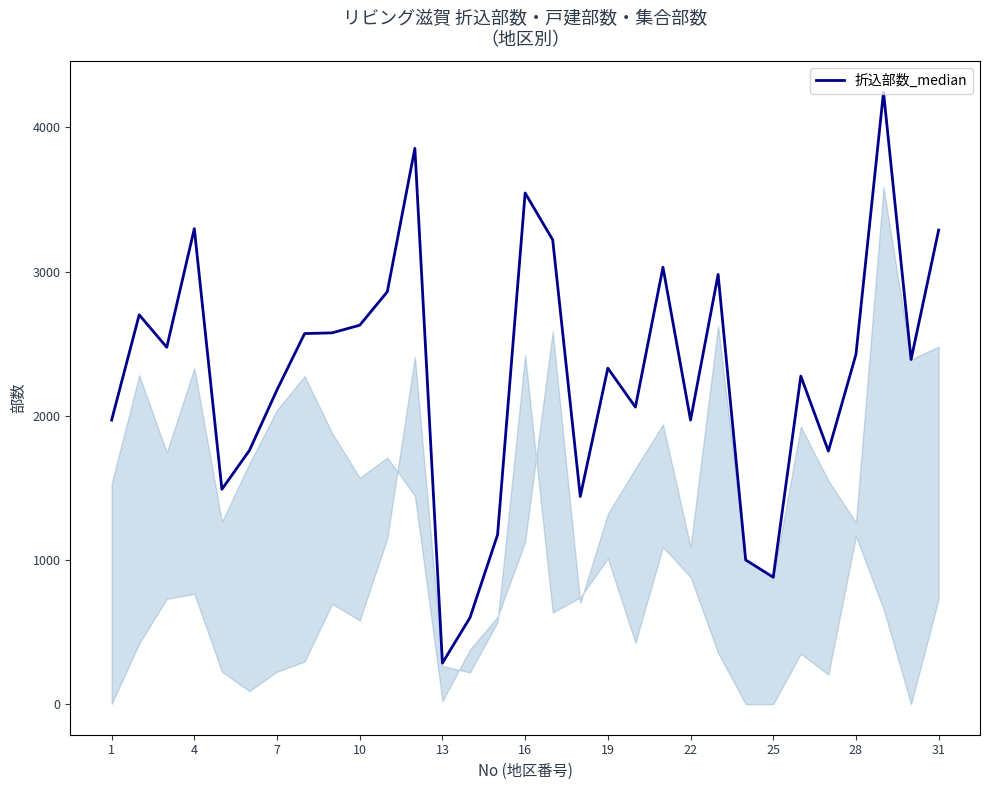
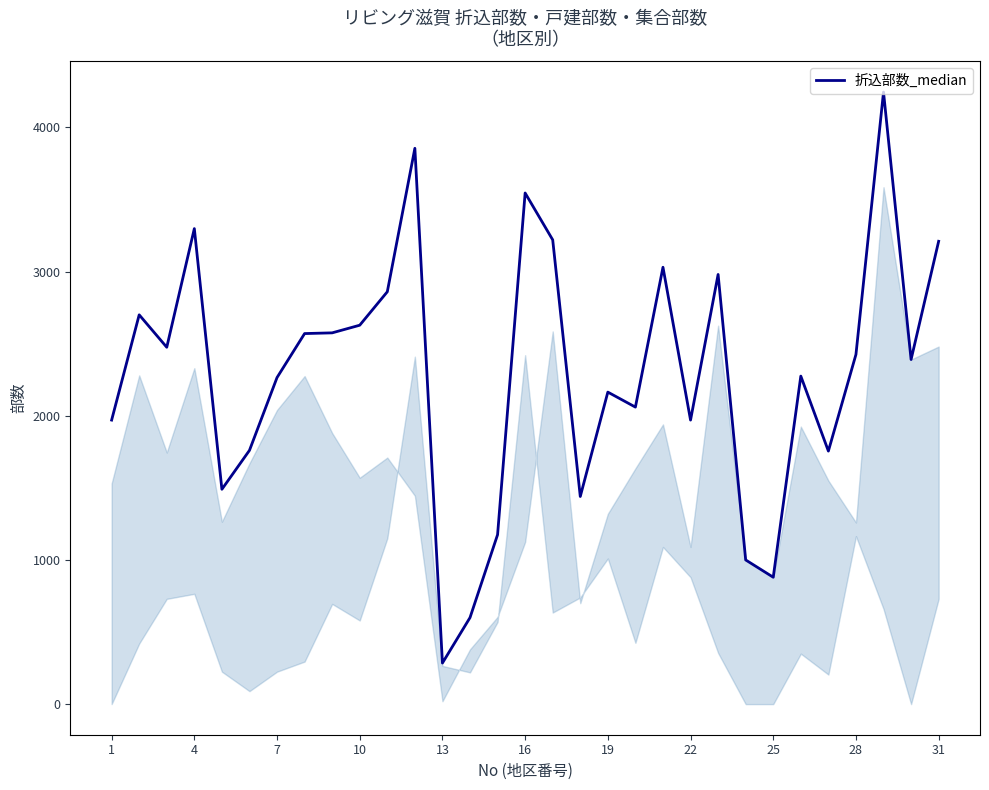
  {
    "折込部数_median": {
      "1": 1970,
      "4": 3300,
-     "7": 2180,
+     "7": 2270,
      "10": 2630,
      "13": 290,
      "16": 3550,
-     "19": 2330,
+     "19": 2160,
      "22": 1970,
      "28": 2430,
-     "31": 3290
+     "31": 3210
    }
  }
